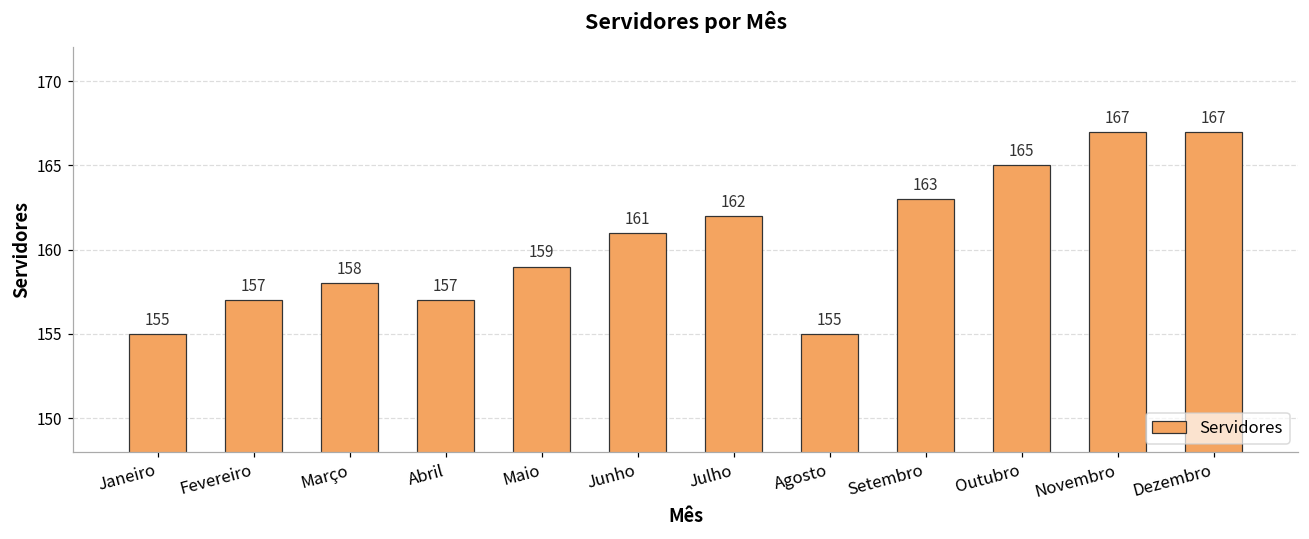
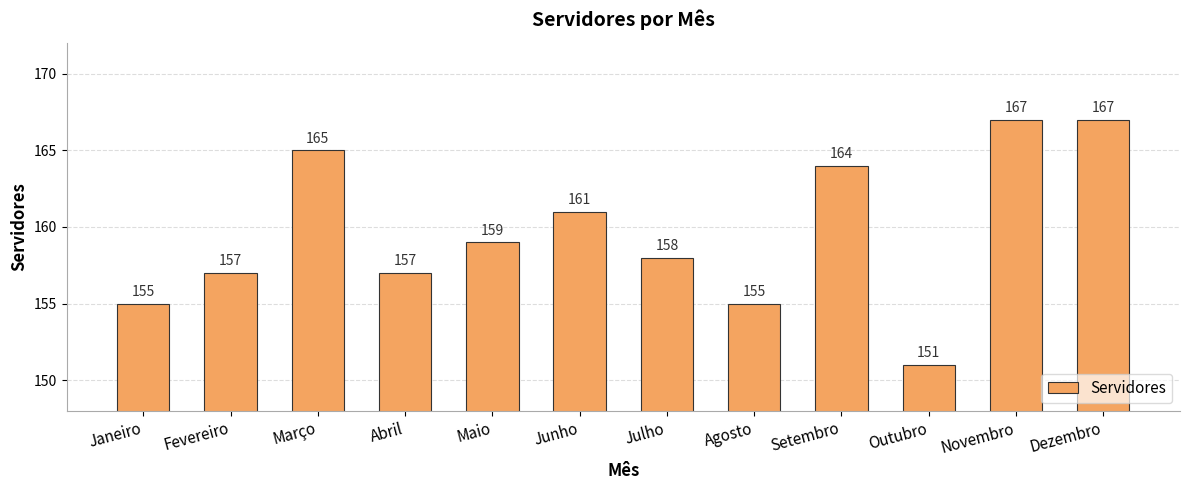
  {
    "Janeiro": 155,
    "Fevereiro": 157,
-   "Março": 158,
+   "Março": 165,
    "Abril": 157,
    "Maio": 159,
    "Junho": 161,
-   "Julho": 162,
+   "Julho": 158,
    "Agosto": 155,
-   "Setembro": 163,
-   "Outubro": 165,
+   "Setembro": 164,
+   "Outubro": 151,
    "Novembro": 167,
    "Dezembro": 167
  }
